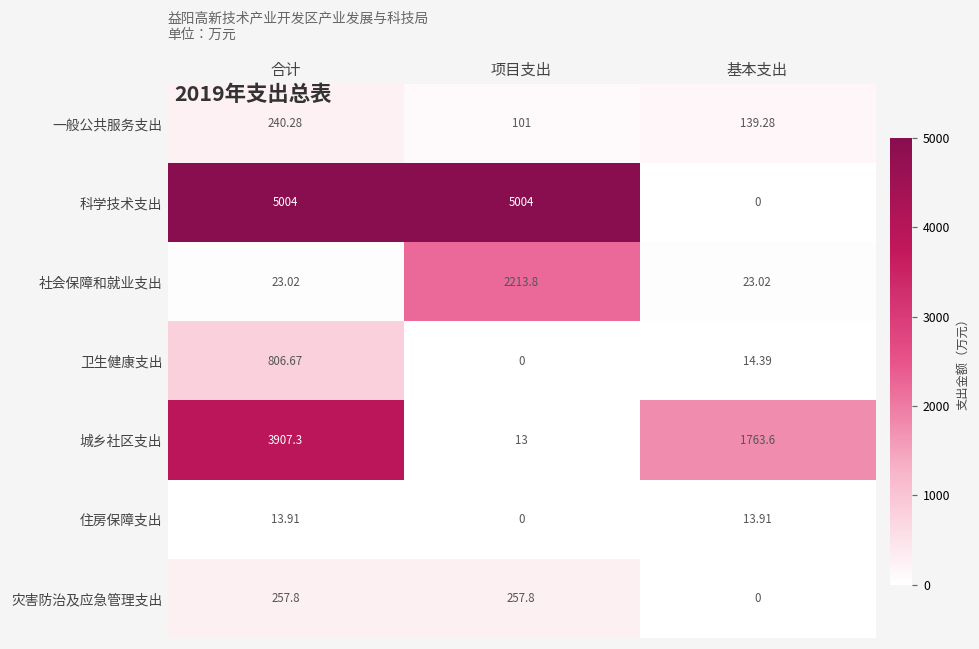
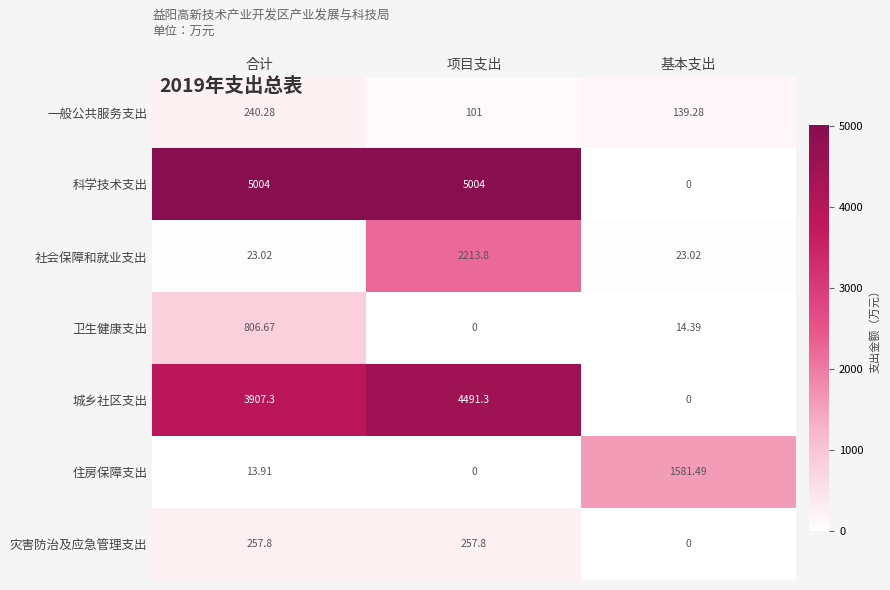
  {
    "一般公共服务支出": {
      "合计": 240.28,
      "项目支出": 101,
      "基本支出": 139.28
    },
    "科学技术支出": {
      "合计": 5004,
      "项目支出": 5004,
      "基本支出": 0
    },
    "社会保障和就业支出": {
      "合计": 23.02,
      "项目支出": 2213.8,
      "基本支出": 23.02
    },
    "卫生健康支出": {
      "合计": 806.67,
      "项目支出": 0,
      "基本支出": 14.39
    },
    "城乡社区支出": {
      "合计": 3907.3,
-     "项目支出": 13,
-     "基本支出": 1763.6
+     "项目支出": 4491.3,
+     "基本支出": 0
    },
    "住房保障支出": {
      "合计": 13.91,
      "项目支出": 0,
-     "基本支出": 13.91
+     "基本支出": 1581.49
    },
    "灾害防治及应急管理支出": {
      "合计": 257.8,
      "项目支出": 257.8,
      "基本支出": 0
    }
  }
